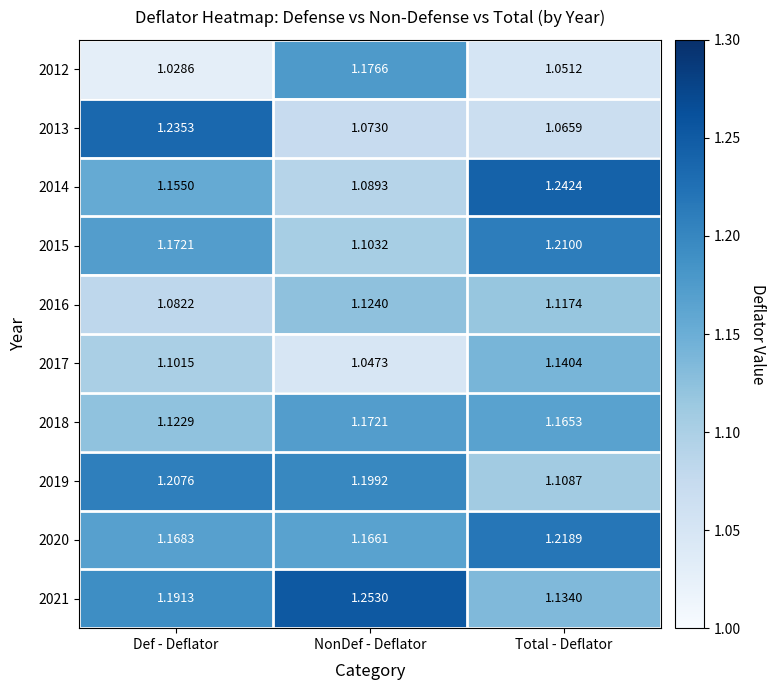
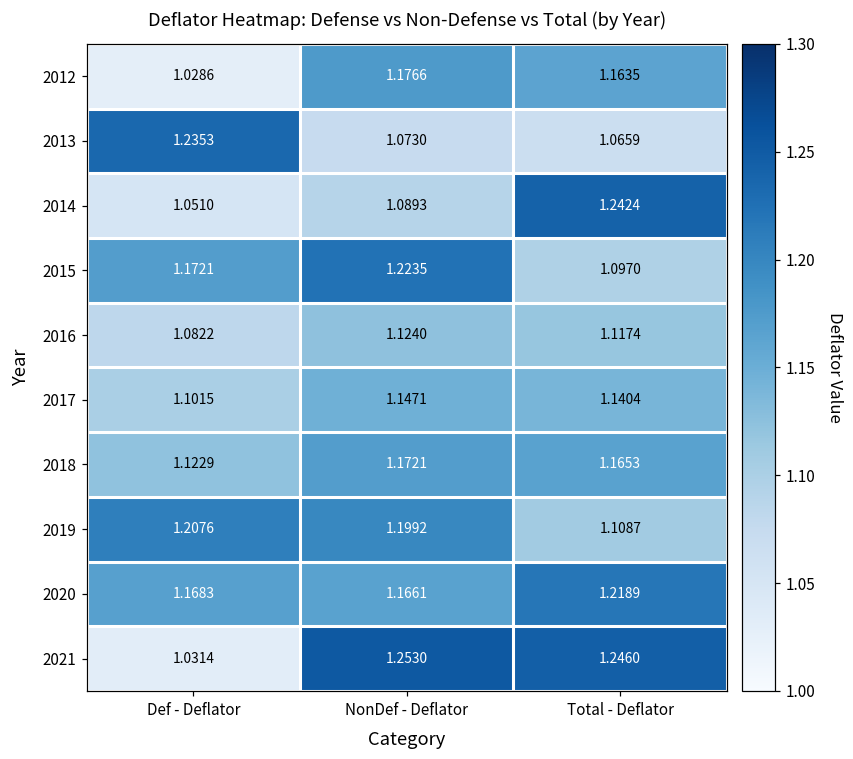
  {
    "2012": {
      "Def - Deflator": 1.0286,
      "NonDef - Deflator": 1.1766,
-     "Total - Deflator": 1.0512
+     "Total - Deflator": 1.1635
    },
    "2013": {
      "Def - Deflator": 1.2353,
      "NonDef - Deflator": 1.0730,
      "Total - Deflator": 1.0659
    },
    "2014": {
-     "Def - Deflator": 1.1550,
+     "Def - Deflator": 1.0510,
      "NonDef - Deflator": 1.0893,
      "Total - Deflator": 1.2424
    },
    "2015": {
      "Def - Deflator": 1.1721,
-     "NonDef - Deflator": 1.1032,
-     "Total - Deflator": 1.2100
+     "NonDef - Deflator": 1.2235,
+     "Total - Deflator": 1.0970
    },
    "2016": {
      "Def - Deflator": 1.0822,
      "NonDef - Deflator": 1.1240,
      "Total - Deflator": 1.1174
    },
    "2017": {
      "Def - Deflator": 1.1015,
-     "NonDef - Deflator": 1.0473,
+     "NonDef - Deflator": 1.1471,
      "Total - Deflator": 1.1404
    },
    "2018": {
      "Def - Deflator": 1.1229,
      "NonDef - Deflator": 1.1721,
      "Total - Deflator": 1.1653
    },
    "2019": {
      "Def - Deflator": 1.2076,
      "NonDef - Deflator": 1.1992,
      "Total - Deflator": 1.1087
    },
    "2020": {
      "Def - Deflator": 1.1683,
      "NonDef - Deflator": 1.1661,
      "Total - Deflator": 1.2189
    },
    "2021": {
-     "Def - Deflator": 1.1913,
+     "Def - Deflator": 1.0314,
      "NonDef - Deflator": 1.2530,
-     "Total - Deflator": 1.1340
+     "Total - Deflator": 1.2460
    }
  }
